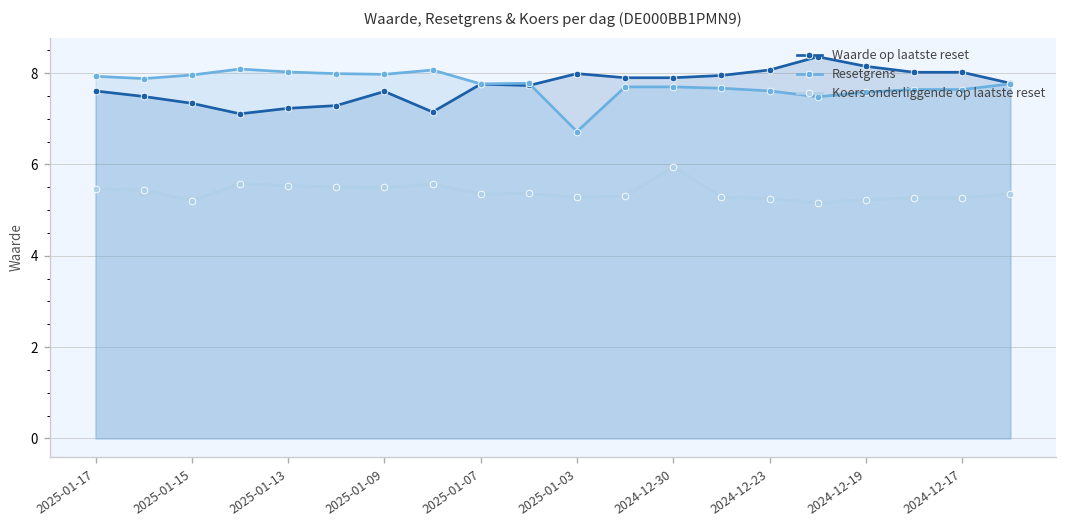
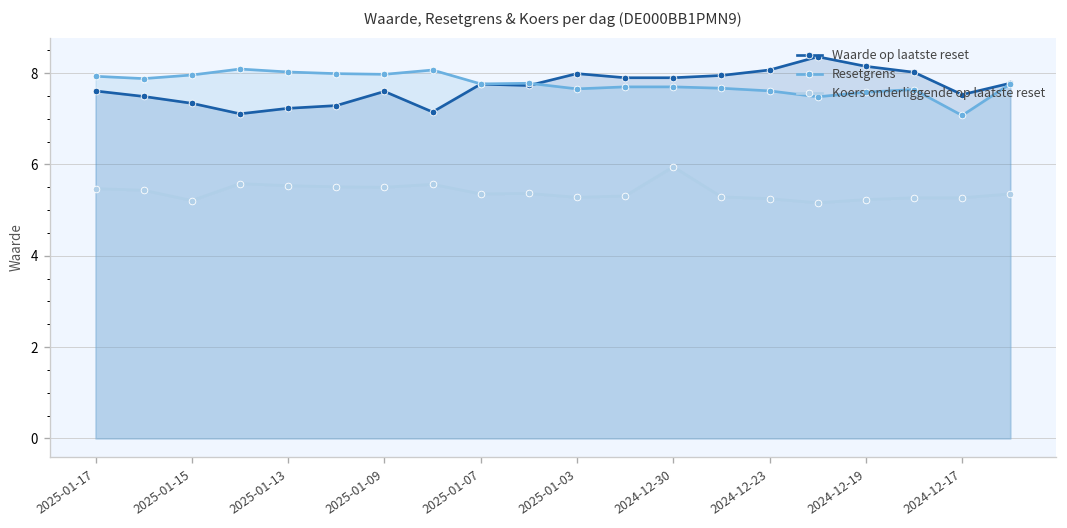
  {
    "Waarde op laatste reset": {
      "2025-01-17": 7.6,
      "2025-01-15": 7.3,
      "2025-01-13": 7.2,
      "2025-01-09": 7.6,
      "2025-01-03": 8.0,
      "2024-12-30": 7.9,
      "2024-12-23": 8.1,
      "2024-12-19": 8.2,
-     "2024-12-17": 8.0
+     "2024-12-17": 7.5
    },
    "Resetgrens": {
      "2025-01-17": 7.9,
      "2025-01-15": 8.0,
      "2025-01-13": 8.0,
      "2025-01-09": 8.0,
-     "2025-01-03": 6.7,
+     "2025-01-03": 7.7,
      "2024-12-30": 7.7,
      "2024-12-23": 7.6,
      "2024-12-19": 7.6,
-     "2024-12-17": 7.6
+     "2024-12-17": 7.1
    },
    "Koers onderliggende op laatste reset": {
      "2025-01-17": 5.5,
      "2025-01-15": 5.2,
      "2025-01-13": 5.5,
      "2025-01-09": 5.5,
      "2025-01-07": 5.4,
      "2025-01-03": 5.3,
      "2024-12-30": 6.0,
      "2024-12-23": 5.3,
      "2024-12-19": 5.2,
      "2024-12-17": 5.3
    }
  }
